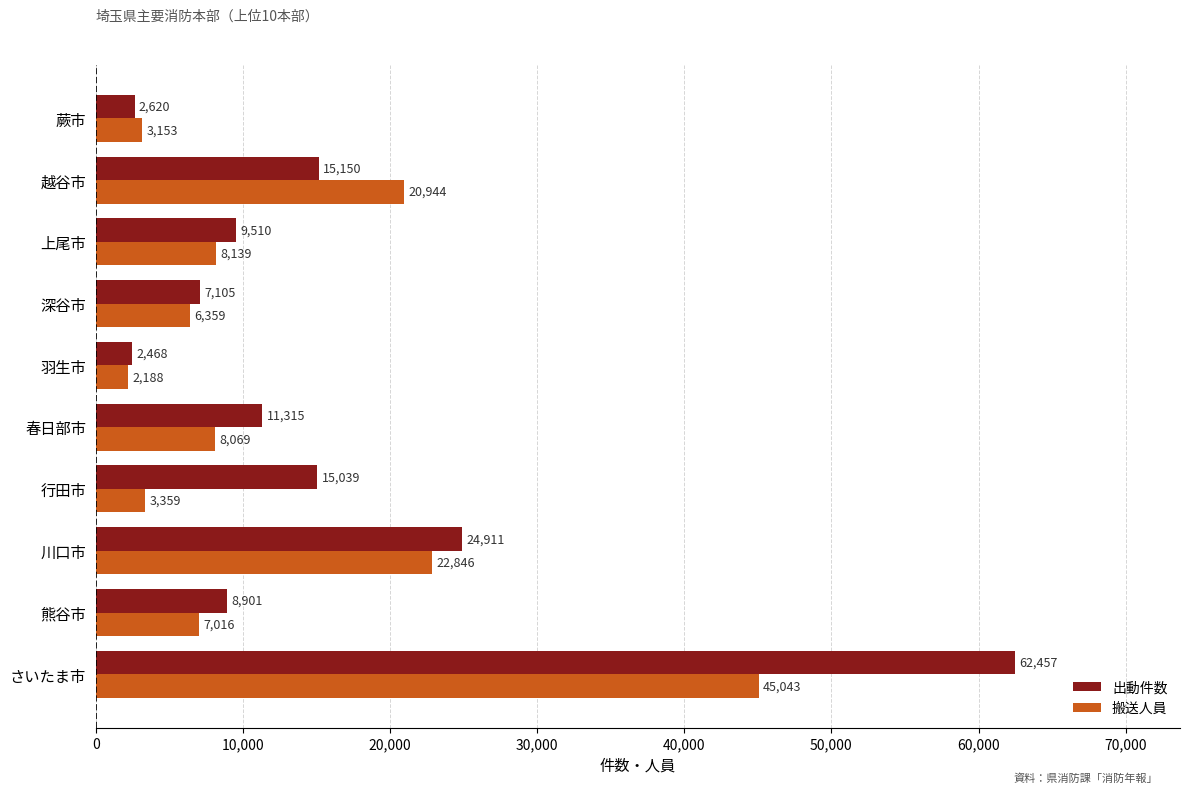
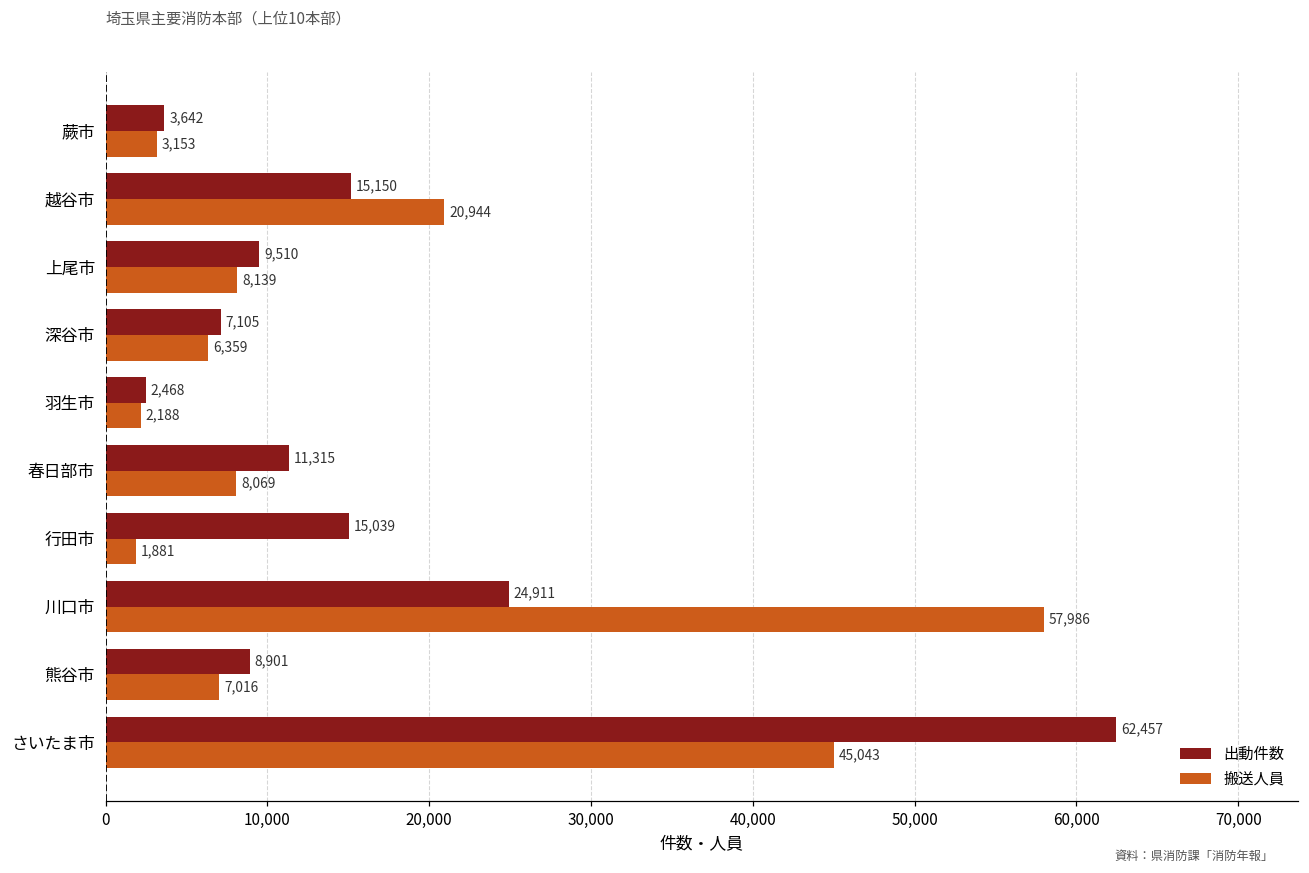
  {
    "出動件数": {
-     "蕨市": "2,620",
+     "蕨市": "3,642",
      "越谷市": "15,150",
      "上尾市": "9,510",
      "深谷市": "7,105",
      "羽生市": "2,468",
      "春日部市": "11,315",
      "行田市": "15,039",
      "川口市": "24,911",
      "熊谷市": "8,901",
      "さいたま市": "62,457"
    },
    "搬送人員": {
      "蕨市": "3,153",
      "越谷市": "20,944",
      "上尾市": "8,139",
      "深谷市": "6,359",
      "羽生市": "2,188",
      "春日部市": "8,069",
-     "行田市": "3,359",
-     "川口市": "22,846",
+     "行田市": "1,881",
+     "川口市": "57,986",
      "熊谷市": "7,016",
      "さいたま市": "45,043"
    }
  }
